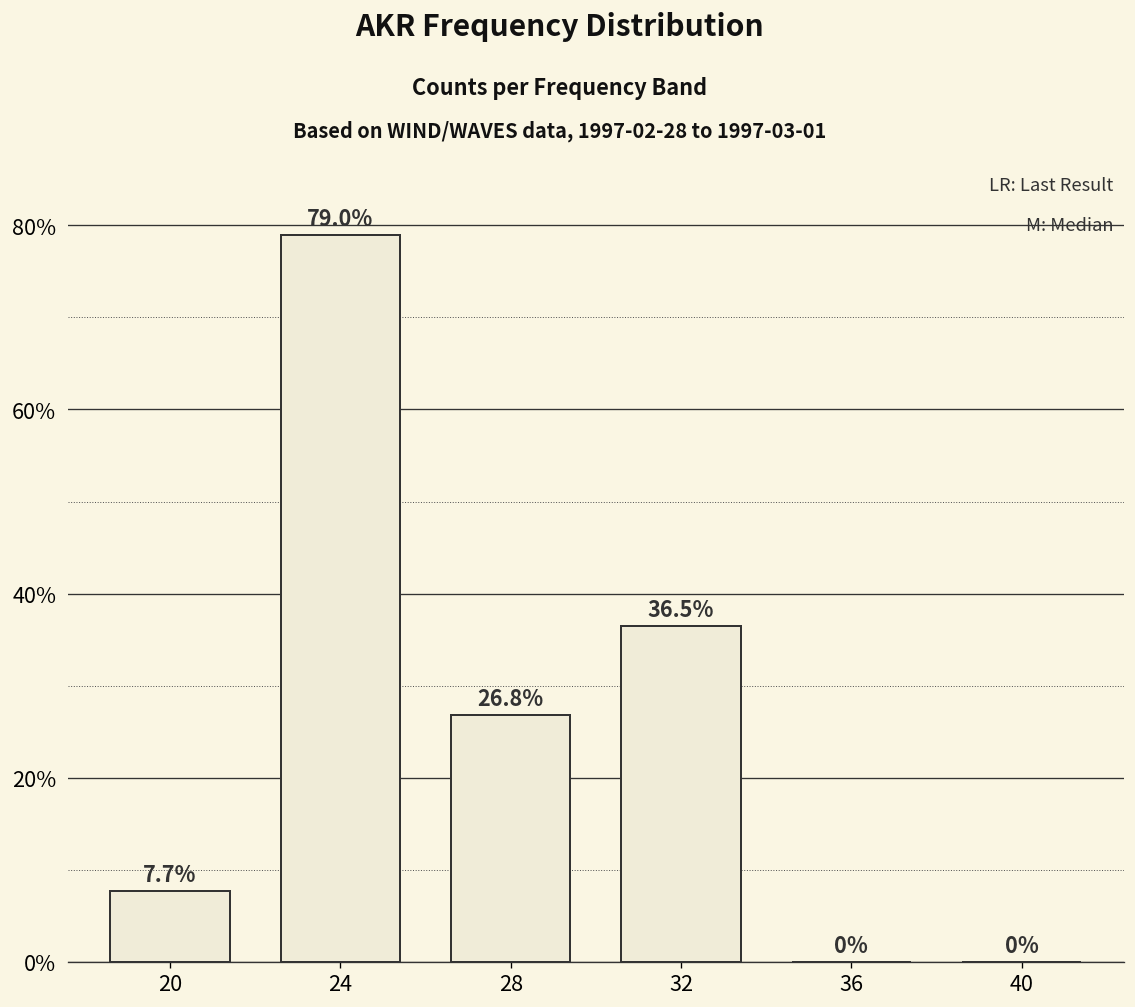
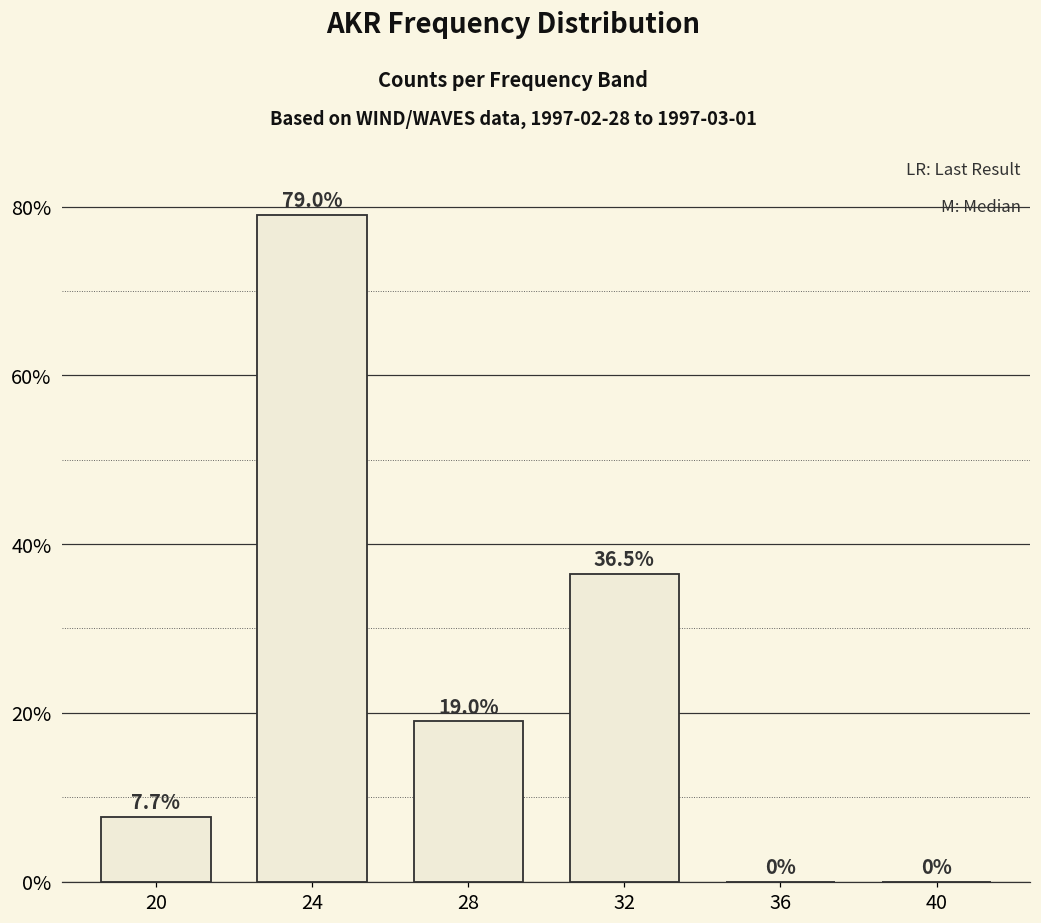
  {
    "20": "7.7%",
    "24": "79.0%",
-   "28": "26.8%",
+   "28": "19.0%",
    "32": "36.5%",
    "36": "0%",
    "40": "0%"
  }
